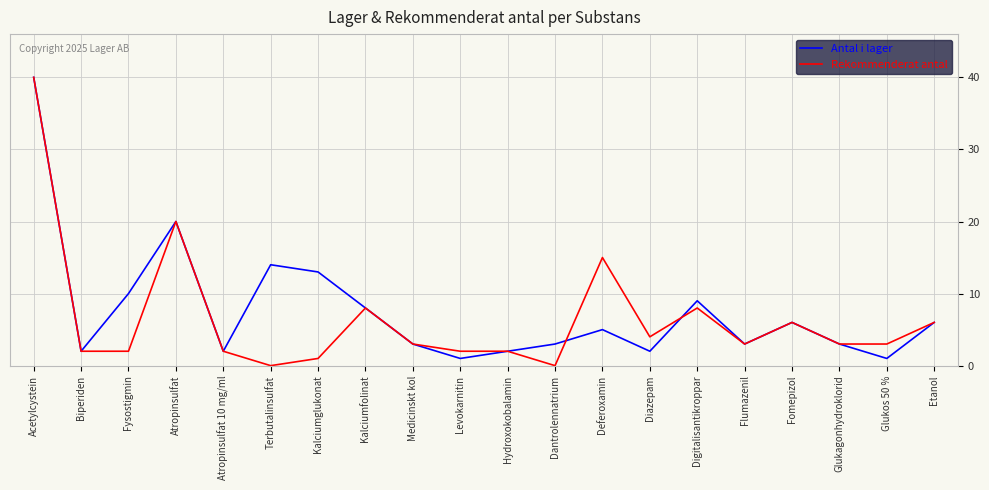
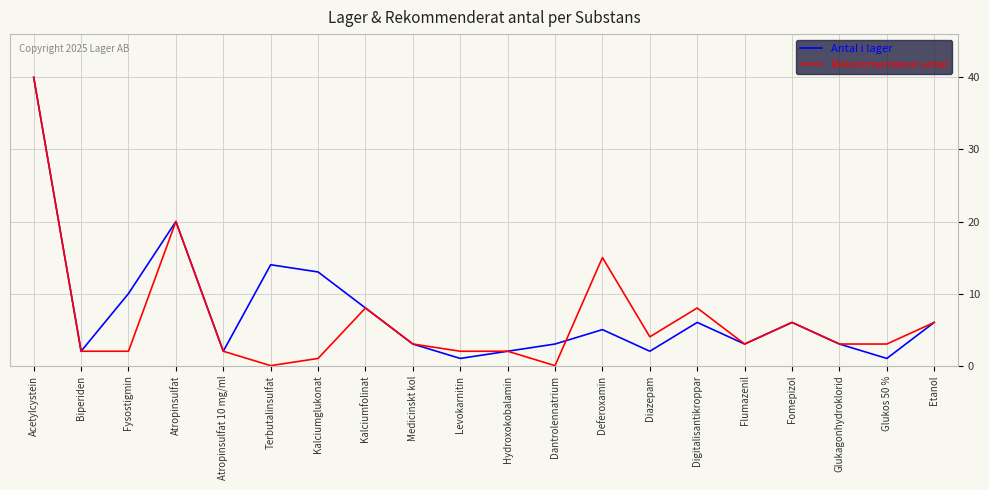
  {
    "Antal i lager": {
      "Fysostigmin": 10,
      "Terbutalinsulfat": 14,
      "Kalciumglukonat": 13,
      "Levokarnitin": 1,
      "Dantrolennatrium": 3,
      "Deferoxamin": 5,
      "Diazepam": 2,
-     "Digitalisantikroppar": 9,
+     "Digitalisantikroppar": 6,
      "Glukos 50 %": 1
    },
    "Rekommenderat antal": {
      "Fysostigmin": 2,
      "Terbutalinsulfat": 0,
      "Kalciumglukonat": 1,
      "Levokarnitin": 2,
      "Dantrolennatrium": 0,
      "Deferoxamin": 15,
      "Diazepam": 4,
      "Digitalisantikroppar": 8,
      "Glukos 50 %": 3
    }
  }
